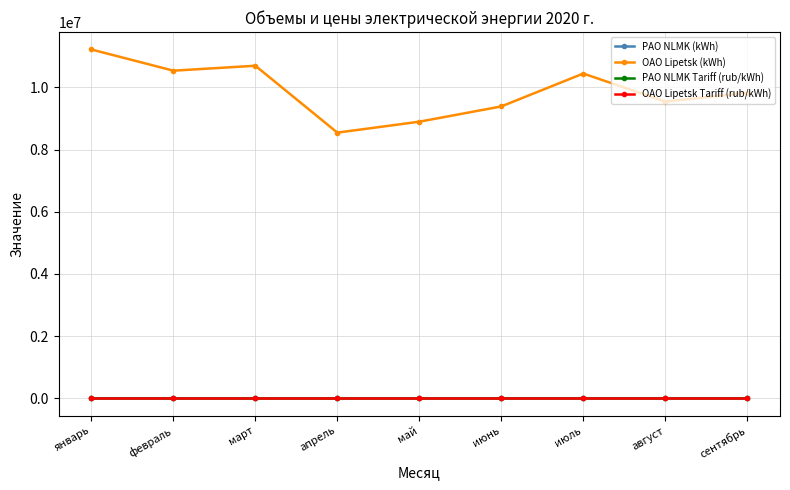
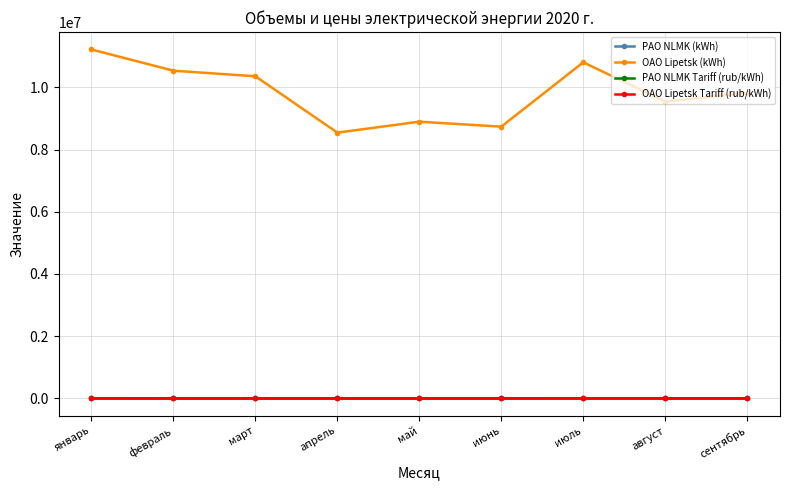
  {
    "OAO Lipetsk Tariff (rub/kWh)": {
      "январь": 0,
      "февраль": 0,
      "март": 0,
      "апрель": 0,
      "май": 0,
      "июнь": 0,
      "июль": 0,
      "август": 0,
      "сентябрь": 0
    },
    "OAO Lipetsk (kWh)": {
      "январь": 11200000,
      "февраль": 10500000,
-     "март": 10700000,
+     "март": 10400000,
      "апрель": 8500000,
      "май": 8900000,
-     "июнь": 9400000,
-     "июль": 10400000
+     "июнь": 8700000,
+     "июль": 10800000
    }
  }
